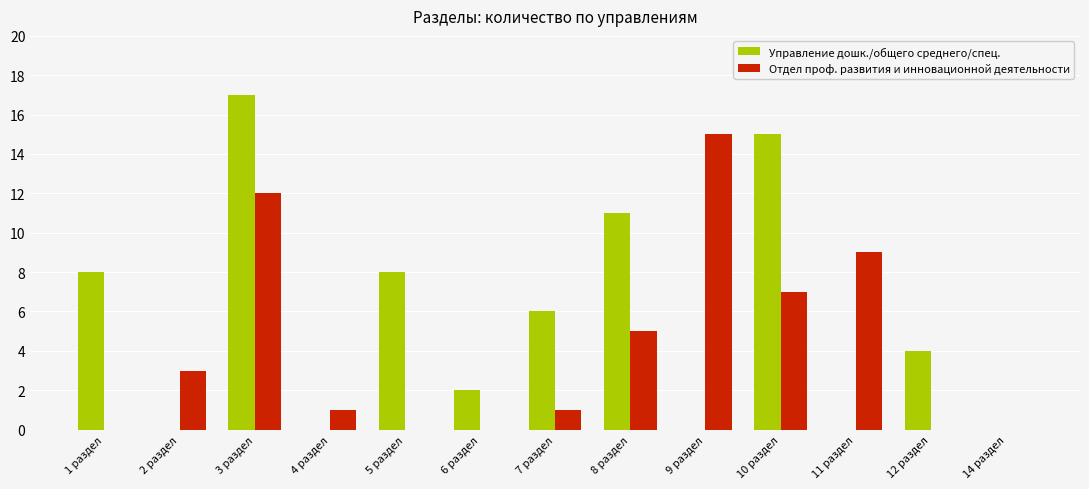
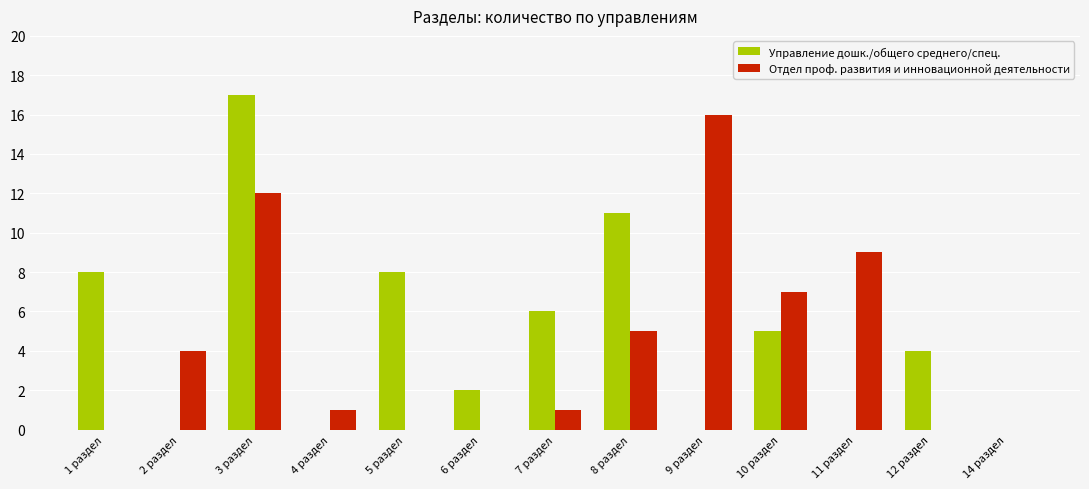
  {
    "Управление дошк./общего среднего/спец.": {
      "1 раздел": 8,
      "2 раздел": 0,
      "3 раздел": 17,
      "4 раздел": 0,
      "5 раздел": 8,
      "6 раздел": 2,
      "7 раздел": 6,
      "8 раздел": 11,
      "9 раздел": 0,
-     "10 раздел": 15,
+     "10 раздел": 5,
      "11 раздел": 0,
      "12 раздел": 4,
      "14 раздел": 0
    },
    "Отдел проф. развития и инновационной деятельности": {
      "1 раздел": 0,
-     "2 раздел": 3,
+     "2 раздел": 4,
      "3 раздел": 12,
      "4 раздел": 1,
      "5 раздел": 0,
      "6 раздел": 0,
      "7 раздел": 1,
      "8 раздел": 5,
-     "9 раздел": 15,
+     "9 раздел": 16,
      "10 раздел": 7,
      "11 раздел": 9,
      "12 раздел": 0,
      "14 раздел": 0
    }
  }
